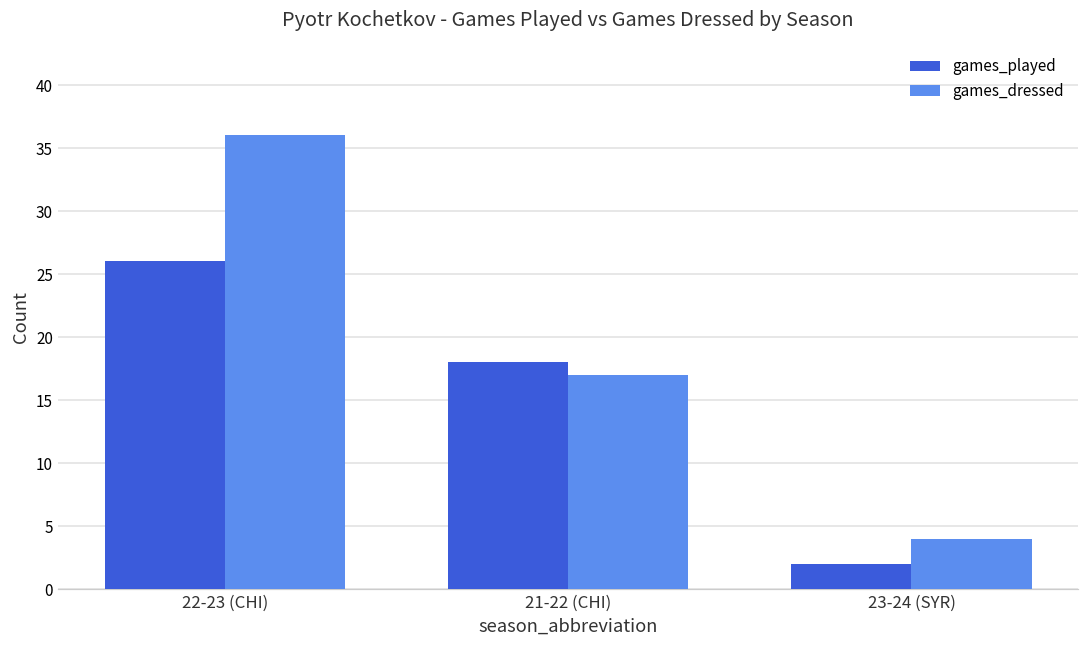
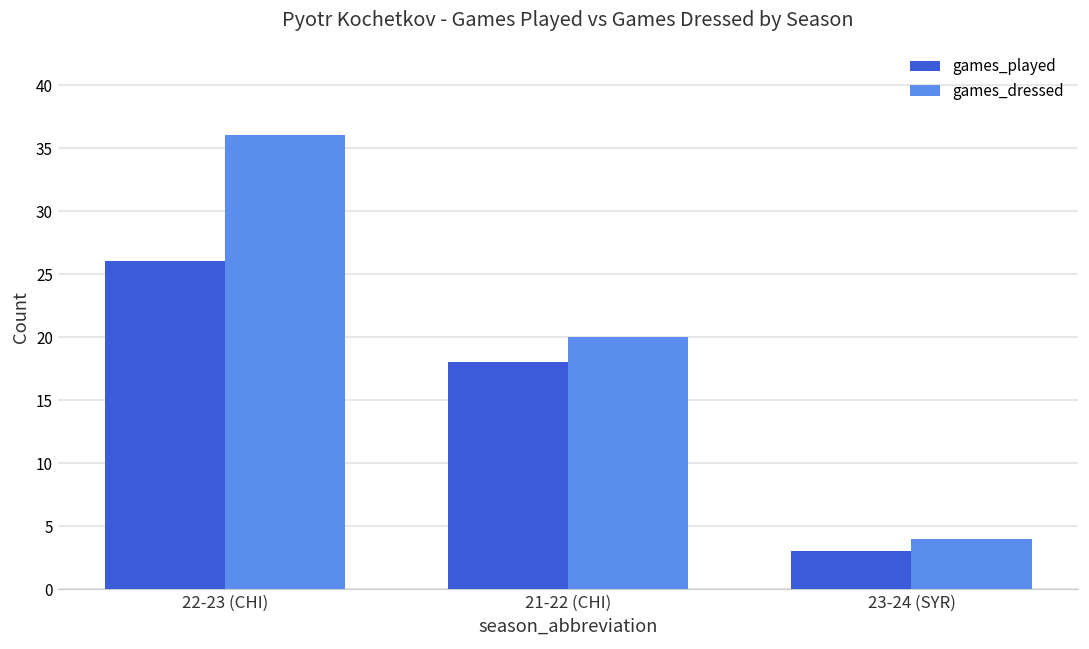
  {
    "games_played": {
      "22-23 (CHI)": 26,
      "21-22 (CHI)": 18,
-     "23-24 (SYR)": 2
+     "23-24 (SYR)": 3
    },
    "games_dressed": {
      "22-23 (CHI)": 36,
-     "21-22 (CHI)": 17,
+     "21-22 (CHI)": 20,
      "23-24 (SYR)": 4
    }
  }
